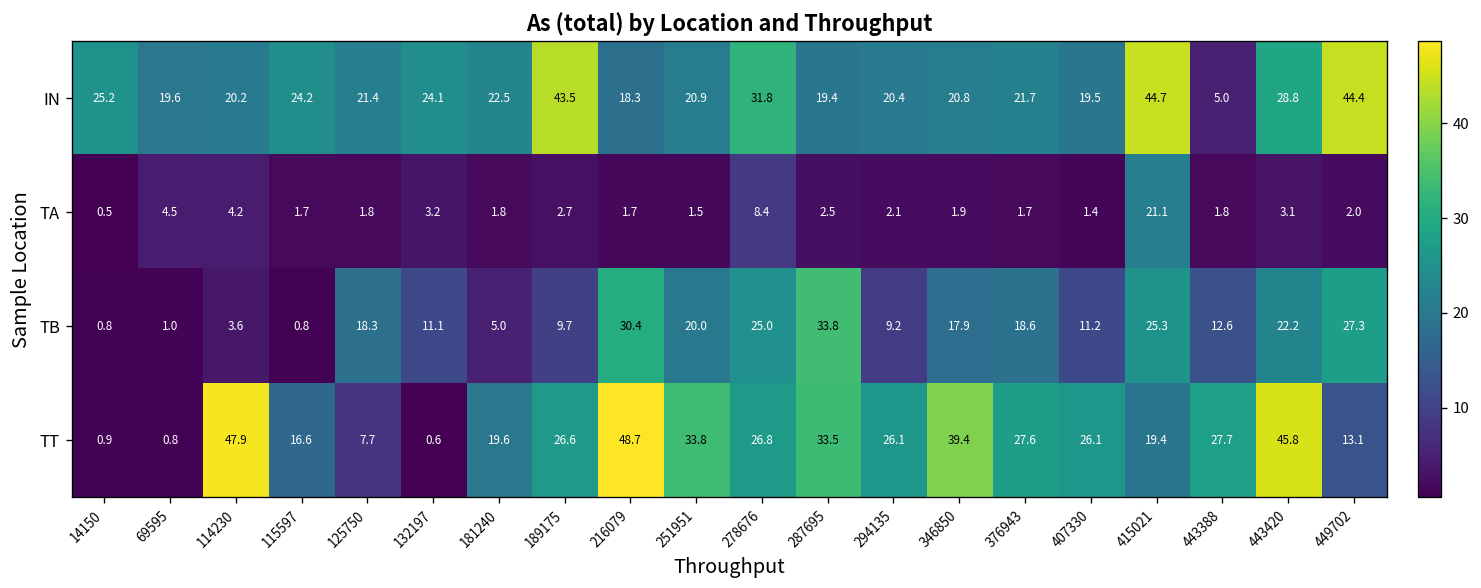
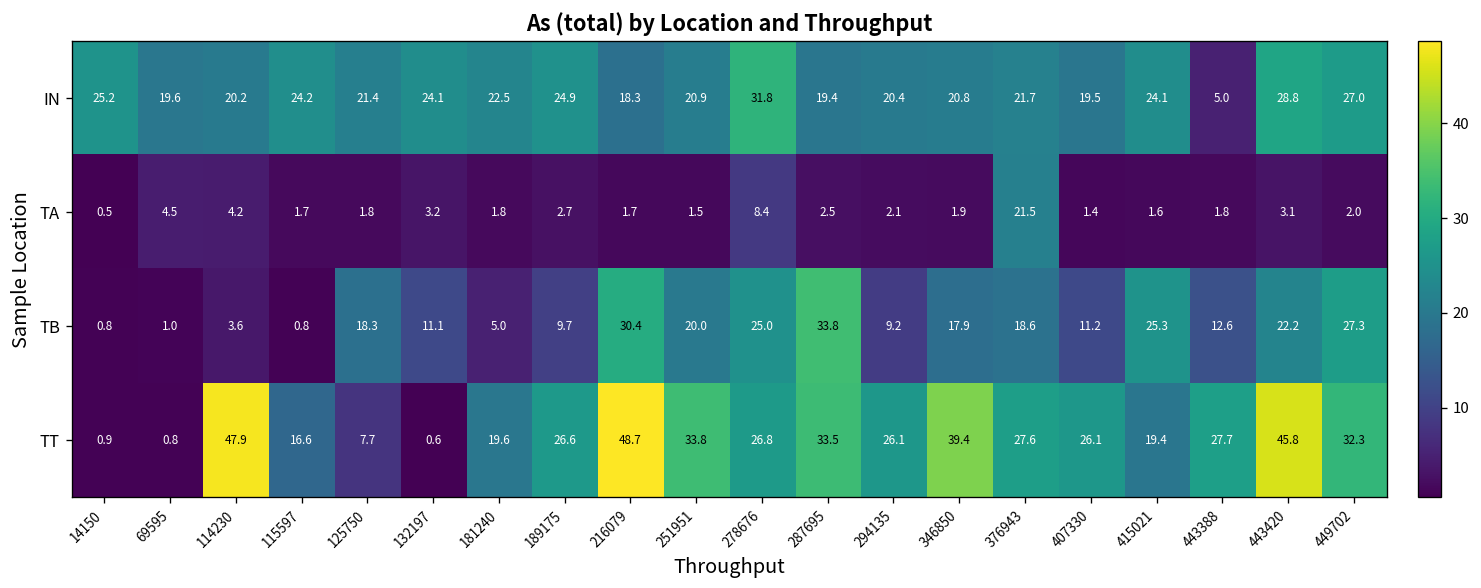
  {
    "IN": {
      "14150": 25.2,
      "69595": 19.6,
      "114230": 20.2,
      "115597": 24.2,
      "125750": 21.4,
      "132197": 24.1,
      "181240": 22.5,
-     "189175": 43.5,
+     "189175": 24.9,
      "216079": 18.3,
      "251951": 20.9,
      "278676": 31.8,
      "287695": 19.4,
      "294135": 20.4,
      "346850": 20.8,
      "376943": 21.7,
      "407330": 19.5,
-     "415021": 44.7,
+     "415021": 24.1,
      "443388": 5.0,
      "443420": 28.8,
-     "449702": 44.4
+     "449702": 27.0
    },
    "TA": {
      "14150": 0.5,
      "69595": 4.5,
      "114230": 4.2,
      "115597": 1.7,
      "125750": 1.8,
      "132197": 3.2,
      "181240": 1.8,
      "189175": 2.7,
      "216079": 1.7,
      "251951": 1.5,
      "278676": 8.4,
      "287695": 2.5,
      "294135": 2.1,
      "346850": 1.9,
-     "376943": 1.7,
+     "376943": 21.5,
      "407330": 1.4,
-     "415021": 21.1,
+     "415021": 1.6,
      "443388": 1.8,
      "443420": 3.1,
      "449702": 2.0
    },
    "TB": {
      "14150": 0.8,
      "69595": 1.0,
      "114230": 3.6,
      "115597": 0.8,
      "125750": 18.3,
      "132197": 11.1,
      "181240": 5.0,
      "189175": 9.7,
      "216079": 30.4,
      "251951": 20.0,
      "278676": 25.0,
      "287695": 33.8,
      "294135": 9.2,
      "346850": 17.9,
      "376943": 18.6,
      "407330": 11.2,
      "415021": 25.3,
      "443388": 12.6,
      "443420": 22.2,
      "449702": 27.3
    },
    "TT": {
      "14150": 0.9,
      "69595": 0.8,
      "114230": 47.9,
      "115597": 16.6,
      "125750": 7.7,
      "132197": 0.6,
      "181240": 19.6,
      "189175": 26.6,
      "216079": 48.7,
      "251951": 33.8,
      "278676": 26.8,
      "287695": 33.5,
      "294135": 26.1,
      "346850": 39.4,
      "376943": 27.6,
      "407330": 26.1,
      "415021": 19.4,
      "443388": 27.7,
      "443420": 45.8,
-     "449702": 13.1
+     "449702": 32.3
    }
  }
